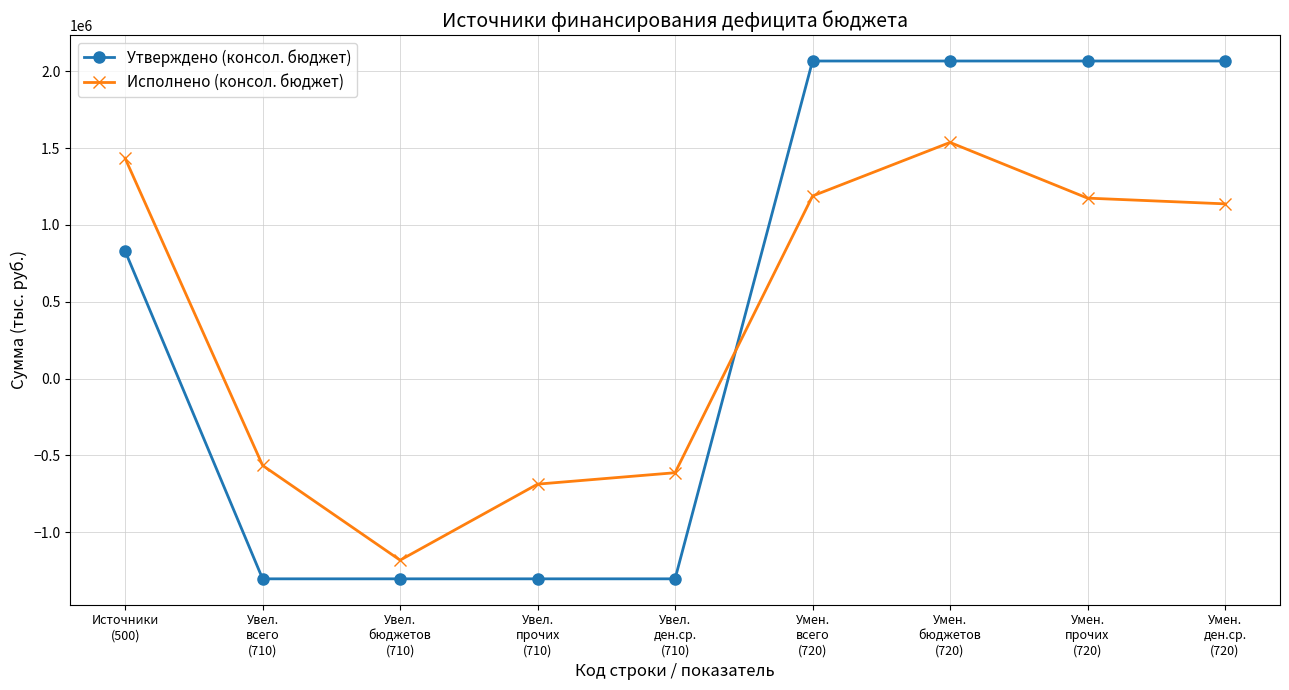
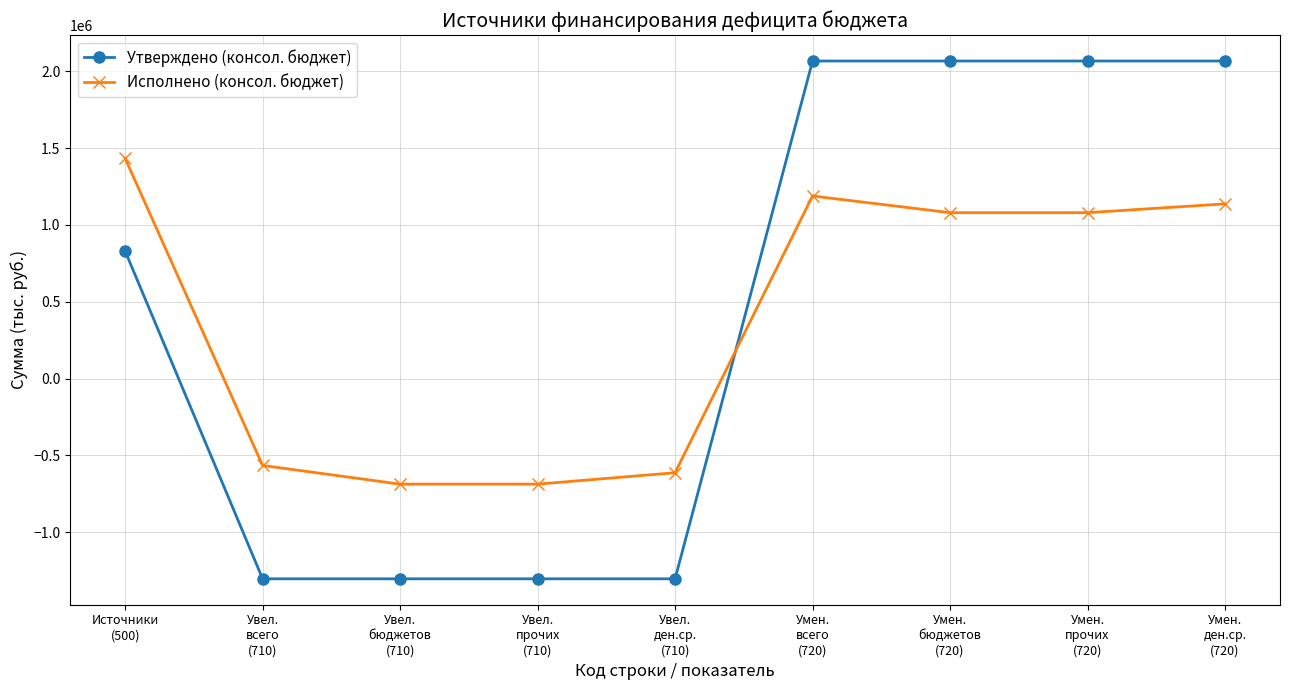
  {
    "Утверждено (консол. бюджет)": {
      "Источники (500)": 830000,
      "Увел. всего (710)": -1300000,
      "Увел. бюджетов (710)": -1300000,
      "Увел. прочих (710)": -1300000,
      "Увел. ден.ср. (710)": -1300000,
      "Умен. всего (720)": 2070000,
      "Умен. бюджетов (720)": 2070000,
      "Умен. прочих (720)": 2070000,
      "Умен. ден.ср. (720)": 2070000
    },
    "Исполнено (консол. бюджет)": {
      "Источники (500)": 1430000,
      "Увел. всего (710)": -560000,
-     "Увел. бюджетов (710)": -1180000,
+     "Увел. бюджетов (710)": -690000,
      "Увел. прочих (710)": -690000,
      "Увел. ден.ср. (710)": -610000,
      "Умен. всего (720)": 1190000,
-     "Умен. бюджетов (720)": 1540000,
-     "Умен. прочих (720)": 1170000,
+     "Умен. бюджетов (720)": 1080000,
+     "Умен. прочих (720)": 1080000,
      "Умен. ден.ср. (720)": 1140000
    }
  }
